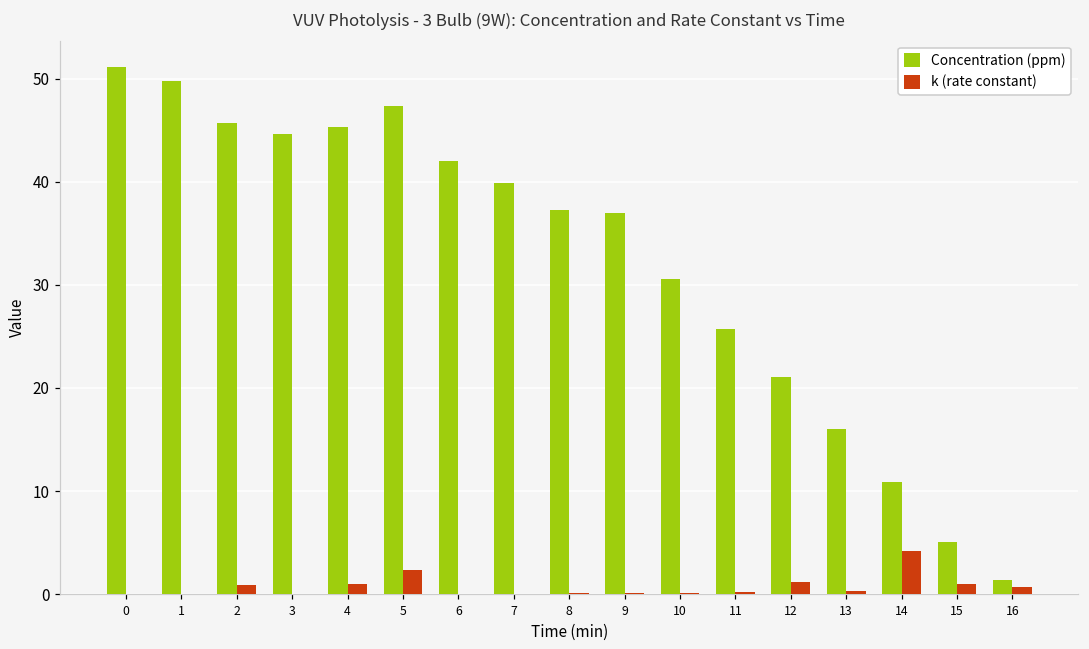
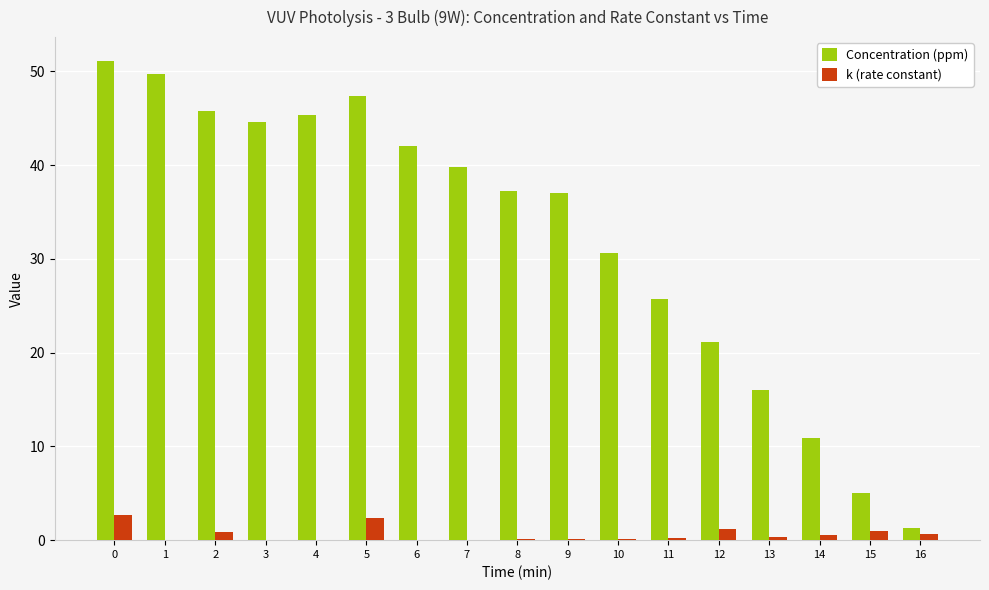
  {
    "Concentration (ppm)": {
      "0": 51,
      "1": 50,
      "2": 46,
      "3": 45,
      "4": 45,
      "5": 47,
      "6": 42,
      "7": 40,
      "8": 37,
      "9": 37,
      "10": 31,
      "11": 26,
      "12": 21,
      "13": 16,
      "14": 11,
      "15": 5,
      "16": 1
    },
    "k (rate constant)": {
-     "0": 0,
+     "0": 3,
      "2": 1,
-     "4": 1,
+     "4": 0,
      "5": 2,
      "12": 1,
      "13": 0,
-     "14": 4,
+     "14": 1,
      "15": 1,
      "16": 1
    }
  }
